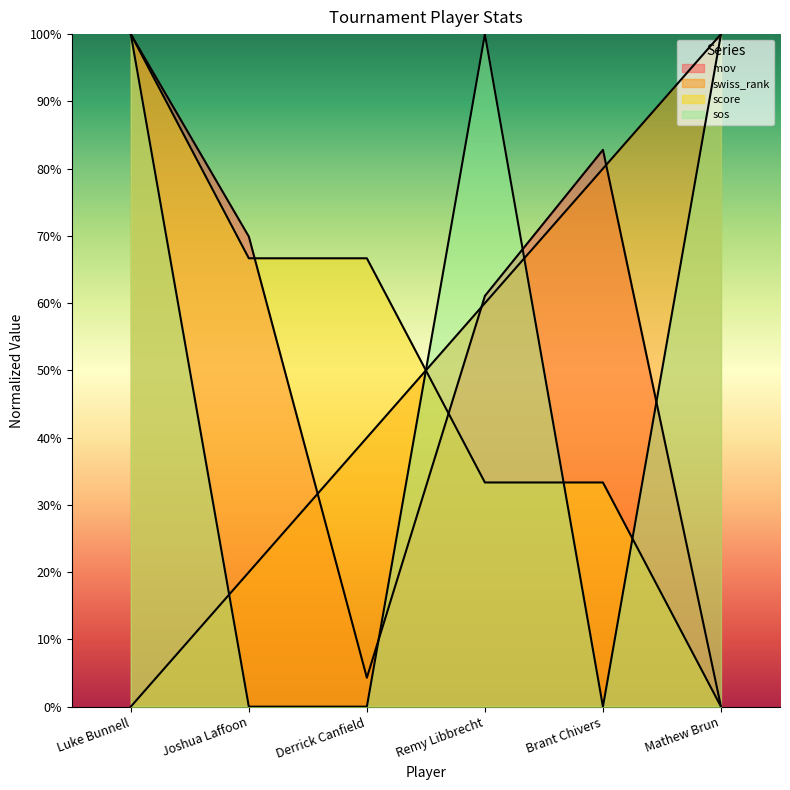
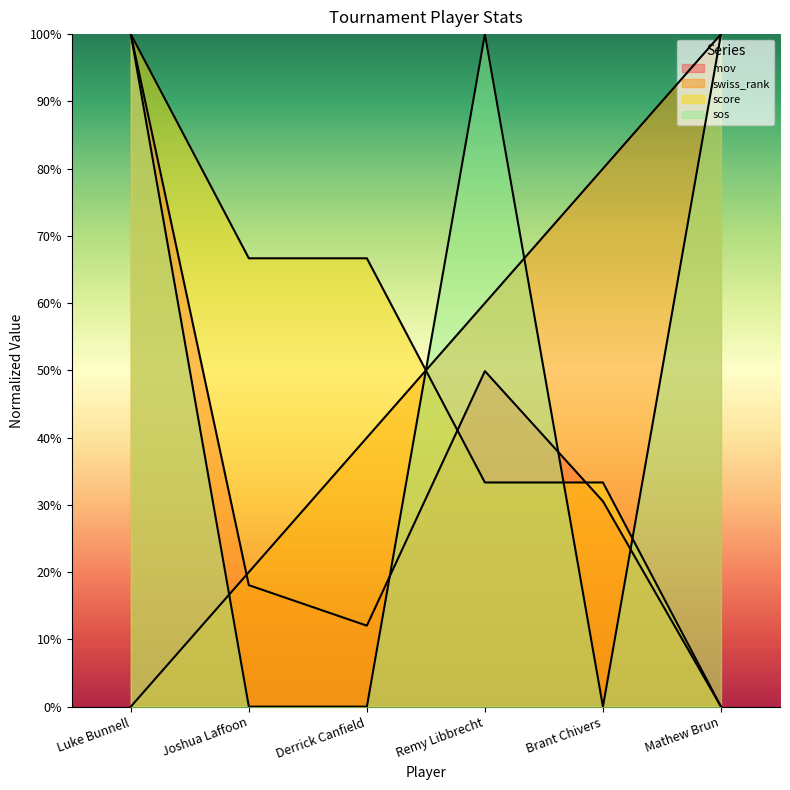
  {
    "mov": {
-     "Joshua Laffoon": "70%",
-     "Derrick Canfield": "4%",
-     "Remy Libbrecht": "61%",
-     "Brant Chivers": "83%"
+     "Joshua Laffoon": "18%",
+     "Derrick Canfield": "12%",
+     "Remy Libbrecht": "50%",
+     "Brant Chivers": "31%"
    },
    "sos": {
      "Joshua Laffoon": "0%",
      "Derrick Canfield": "0%",
      "Remy Libbrecht": "100%",
      "Brant Chivers": "0%"
    }
  }
